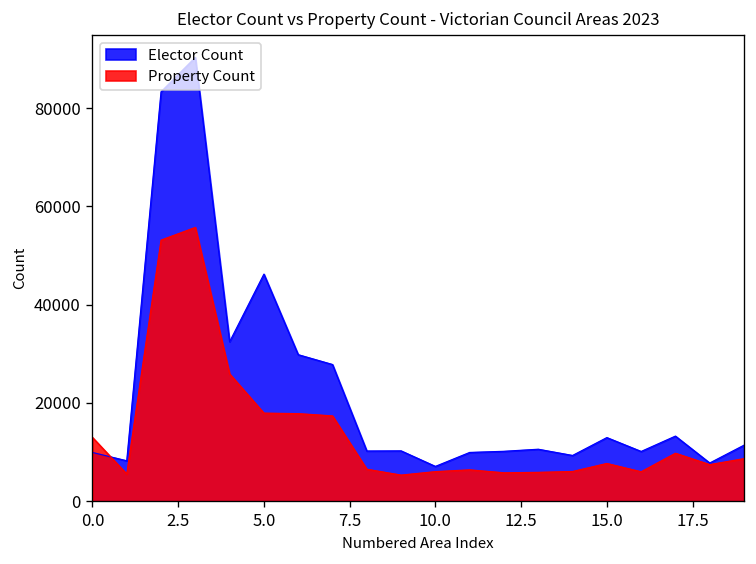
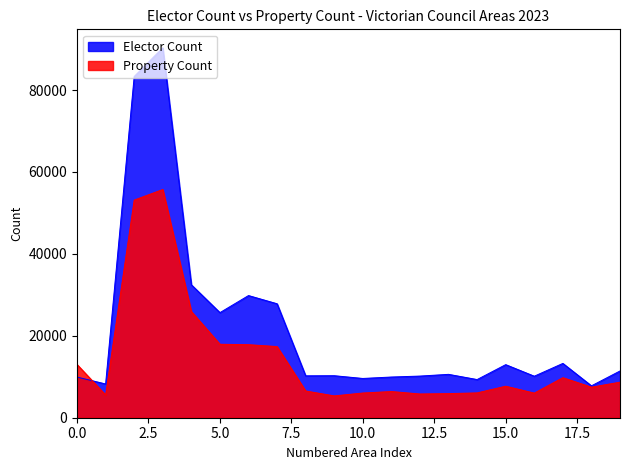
  {
    "Elector Count": {
      "0.0": 10000,
-     "5.0": 46000,
-     "10.0": 7000,
+     "5.0": 26000,
+     "10.0": 10000,
      "15.0": 13000
    },
    "Property Count": {
      "0.0": 13000,
      "5.0": 18000,
      "10.0": 6000,
      "15.0": 8000
    }
  }
